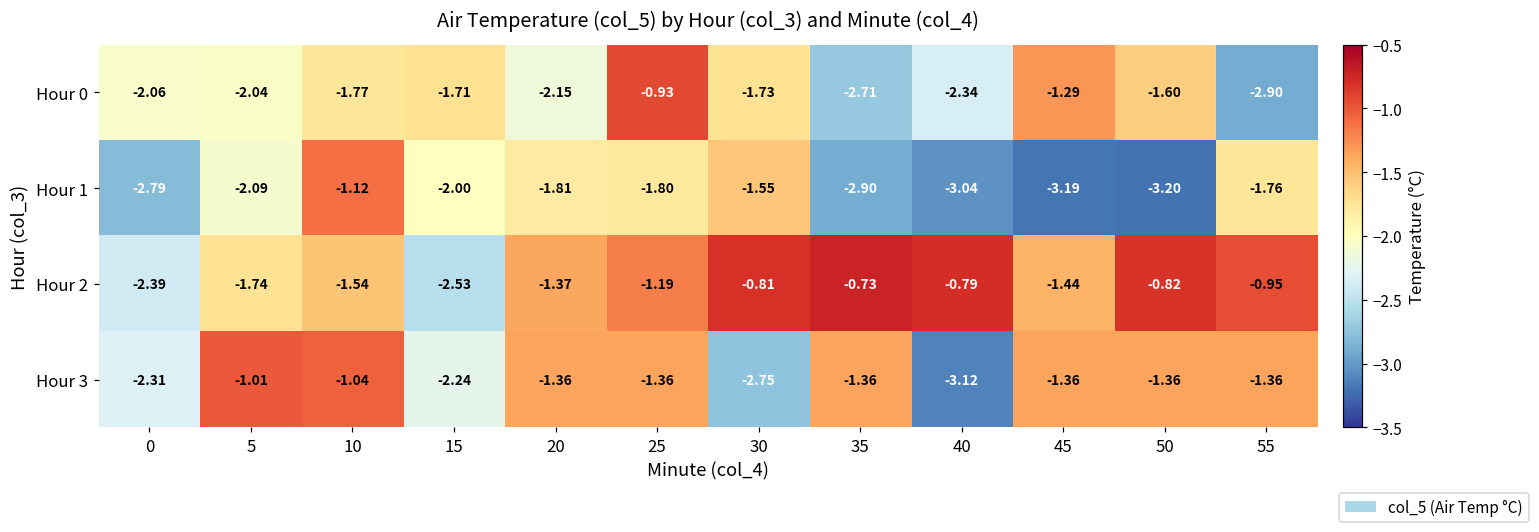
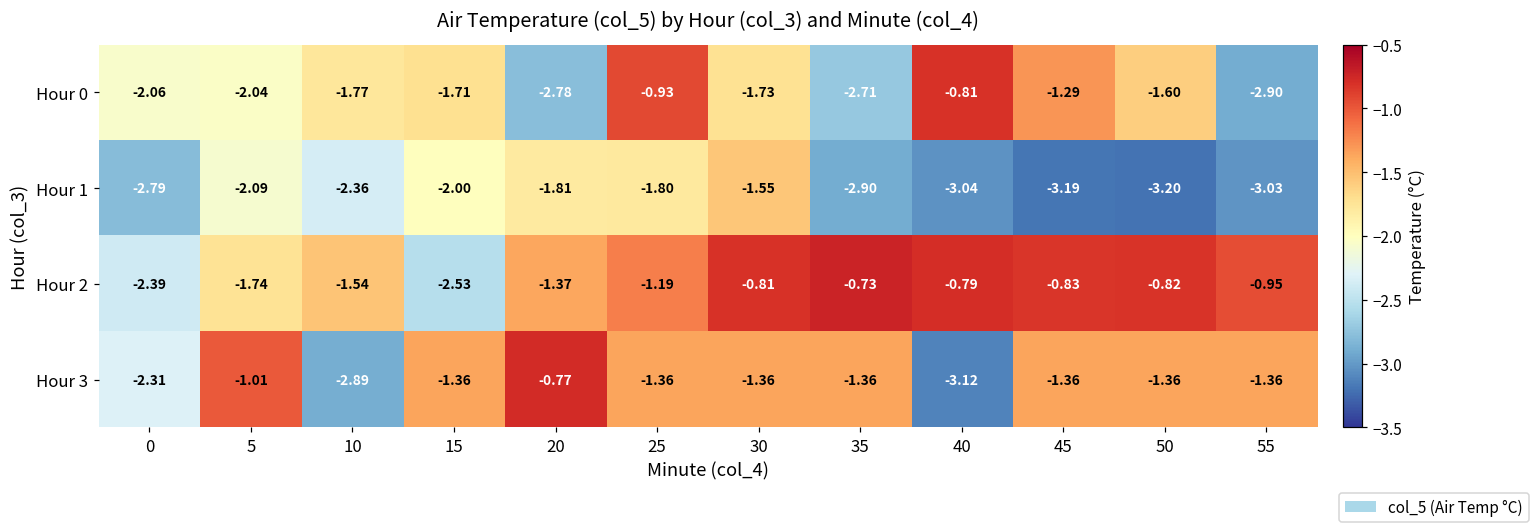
  {
    "Hour 0": {
      "0": -2.06,
      "5": -2.04,
      "10": -1.77,
      "15": -1.71,
-     "20": -2.15,
+     "20": -2.78,
      "25": -0.93,
      "30": -1.73,
      "35": -2.71,
-     "40": -2.34,
+     "40": -0.81,
      "45": -1.29,
      "50": -1.60,
      "55": -2.90
    },
    "Hour 1": {
      "0": -2.79,
      "5": -2.09,
-     "10": -1.12,
+     "10": -2.36,
      "15": -2.00,
      "20": -1.81,
      "25": -1.80,
      "30": -1.55,
      "35": -2.90,
      "40": -3.04,
      "45": -3.19,
      "50": -3.20,
-     "55": -1.76
+     "55": -3.03
    },
    "Hour 2": {
      "0": -2.39,
      "5": -1.74,
      "10": -1.54,
      "15": -2.53,
      "20": -1.37,
      "25": -1.19,
      "30": -0.81,
      "35": -0.73,
      "40": -0.79,
-     "45": -1.44,
+     "45": -0.83,
      "50": -0.82,
      "55": -0.95
    },
    "Hour 3": {
      "0": -2.31,
      "5": -1.01,
-     "10": -1.04,
-     "15": -2.24,
-     "20": -1.36,
+     "10": -2.89,
+     "15": -1.36,
+     "20": -0.77,
      "25": -1.36,
-     "30": -2.75,
+     "30": -1.36,
      "35": -1.36,
      "40": -3.12,
      "45": -1.36,
      "50": -1.36,
      "55": -1.36
    }
  }
